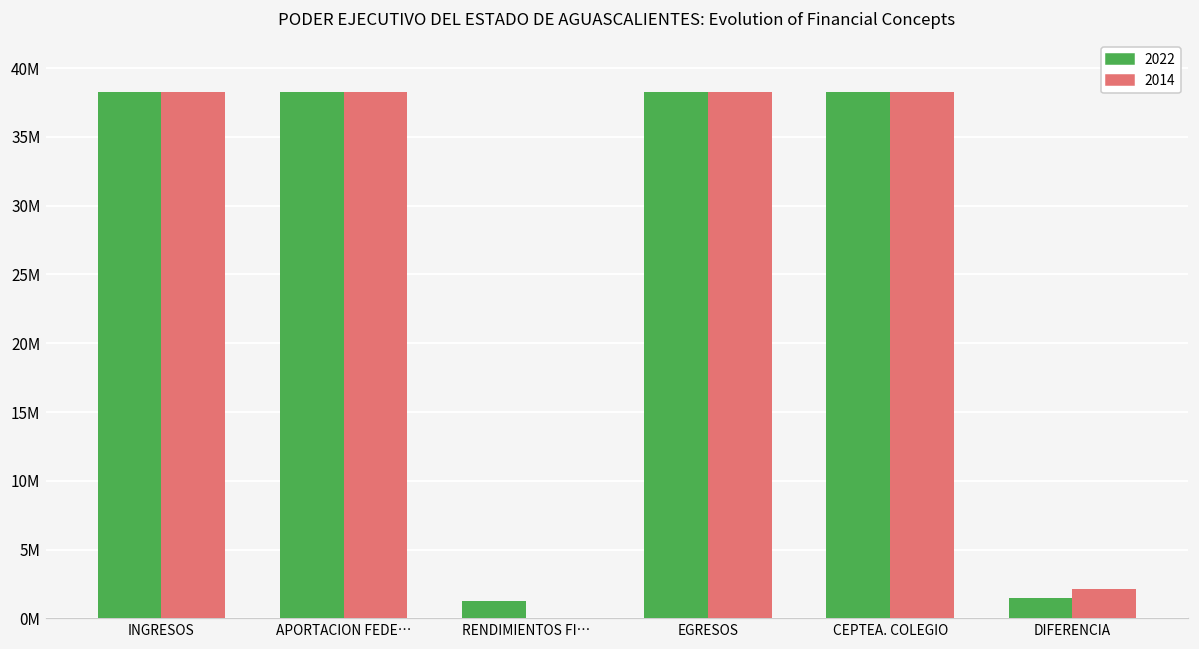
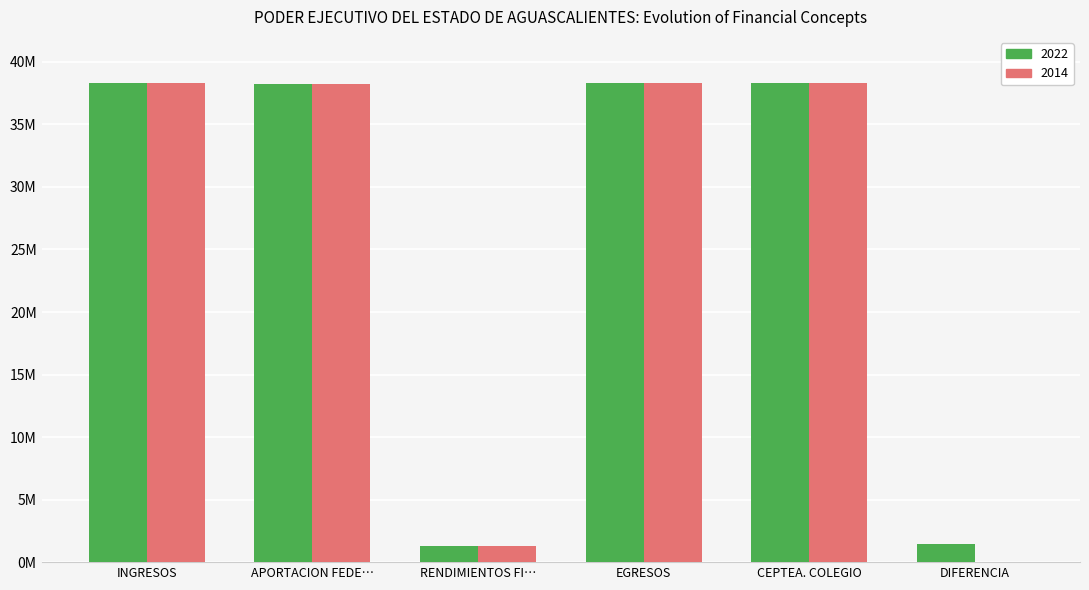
  {
    "2022": {
      "INGRESOS": 38300000,
      "APORTACION FEDE…": 38300000,
      "RENDIMIENTOS FI…": 1300000,
      "EGRESOS": 38300000,
      "CEPTEA. COLEGIO": 38300000,
      "DIFERENCIA": 1500000
    },
    "2014": {
      "INGRESOS": 38300000,
      "APORTACION FEDE…": 38300000,
-     "RENDIMIENTOS FI…": 0,
+     "RENDIMIENTOS FI…": 1300000,
      "EGRESOS": 38300000,
      "CEPTEA. COLEGIO": 38300000,
-     "DIFERENCIA": 2100000
+     "DIFERENCIA": 0
    }
  }
